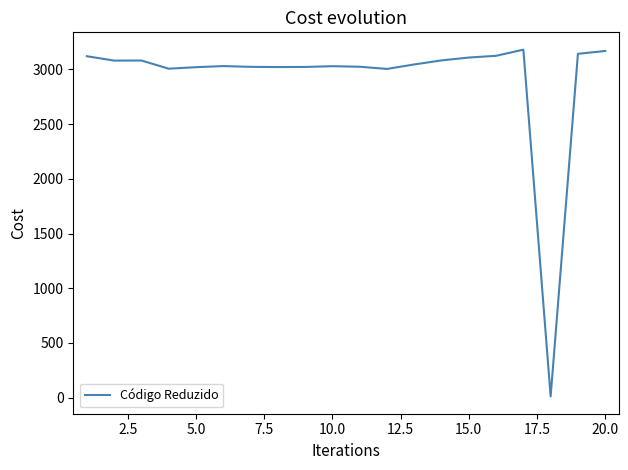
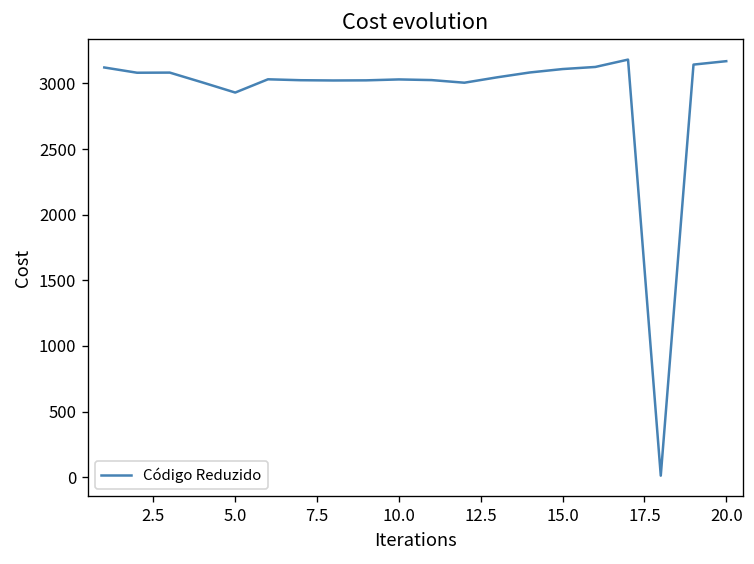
  {
-   "5.0": 3020,
+   "5.0": 2930,
    "10.0": 3030,
    "15.0": 3110,
    "20.0": 3170
  }
